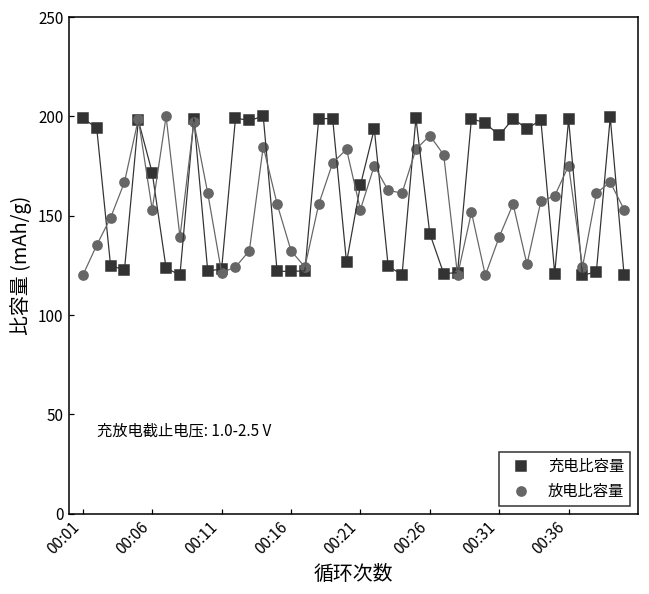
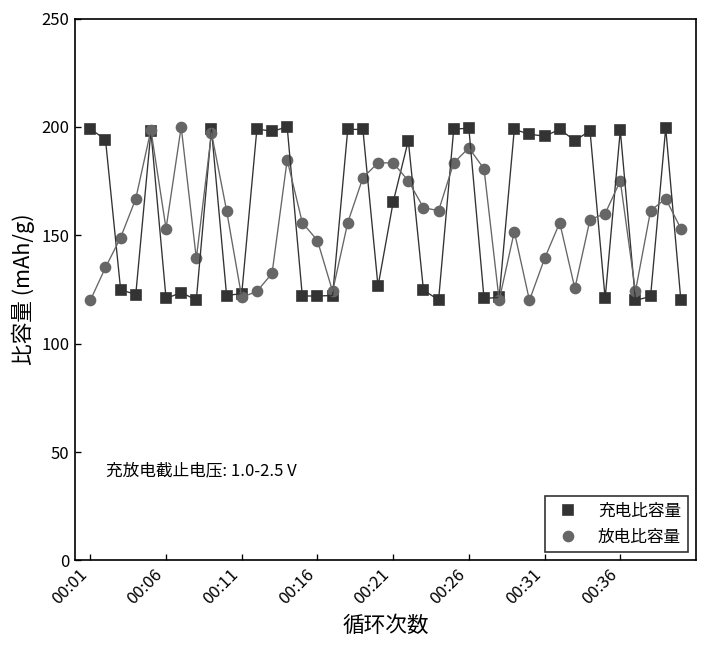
  {
    "充电比容量": {
      "00:01": 199,
-     "00:06": 172,
+     "00:06": 121,
      "00:11": 123,
      "00:16": 122,
      "00:21": 165,
-     "00:26": 141,
-     "00:31": 190,
+     "00:26": 199,
+     "00:31": 196,
      "00:36": 198
    },
    "放电比容量": {
      "00:01": 120,
      "00:06": 153,
      "00:11": 121,
-     "00:16": 132,
-     "00:21": 153,
+     "00:16": 148,
+     "00:21": 183,
      "00:26": 190,
      "00:31": 139,
      "00:36": 175
    }
  }
